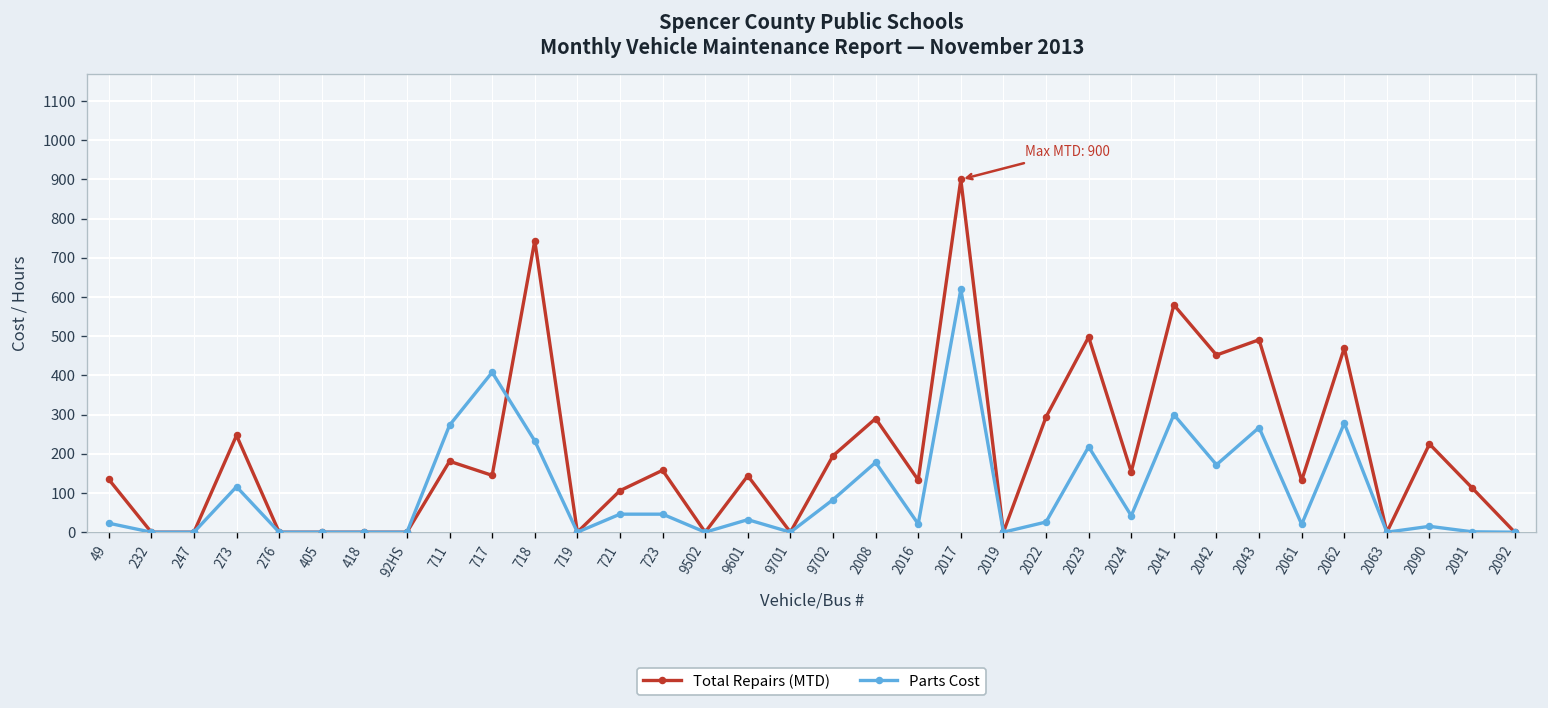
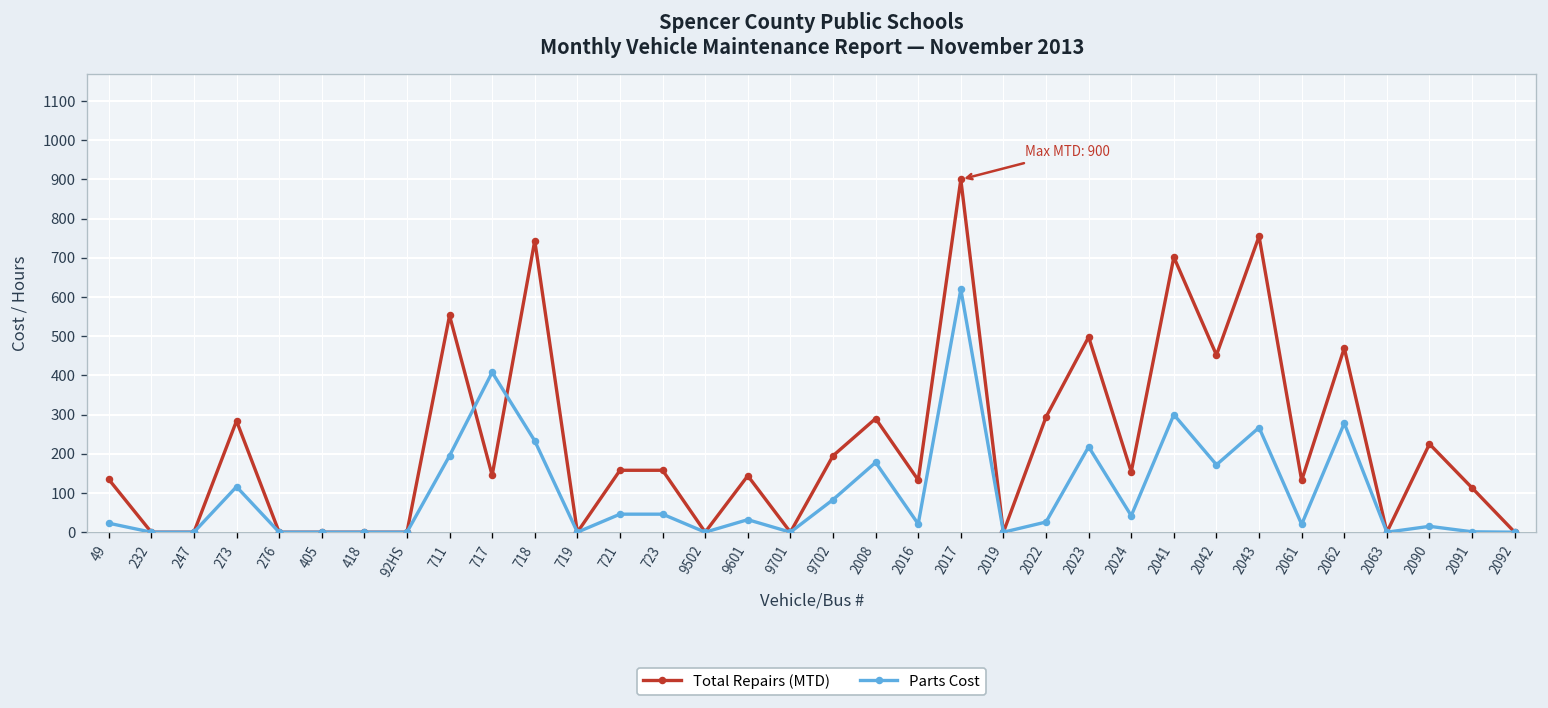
  {
    "Total Repairs (MTD)": {
      "49": 140,
-     "273": 250,
-     "711": 180,
+     "273": 280,
+     "711": 550,
      "717": 150,
      "718": 740,
-     "721": 110,
+     "721": 160,
      "723": 160,
      "9601": 140,
      "9702": 200,
      "2008": 290,
      "2016": 130,
      "2022": 290,
      "2023": 500,
      "2024": 150,
-     "2041": 580,
+     "2041": 700,
      "2042": 450,
-     "2043": 490,
+     "2043": 760,
      "2061": 130,
      "2062": 470,
      "2090": 230,
      "2091": 110
    },
    "Parts Cost": {
      "49": 20,
      "273": 120,
-     "711": 270,
+     "711": 200,
      "717": 410,
      "718": 230,
      "721": 50,
      "723": 50,
      "9601": 30,
      "9702": 80,
      "2008": 180,
      "2016": 20,
      "2017": 620,
      "2022": 30,
      "2023": 220,
      "2024": 40,
      "2041": 300,
      "2042": 170,
      "2043": 270,
      "2061": 20,
      "2062": 280,
      "2090": 20,
      "2091": 0
    }
  }
